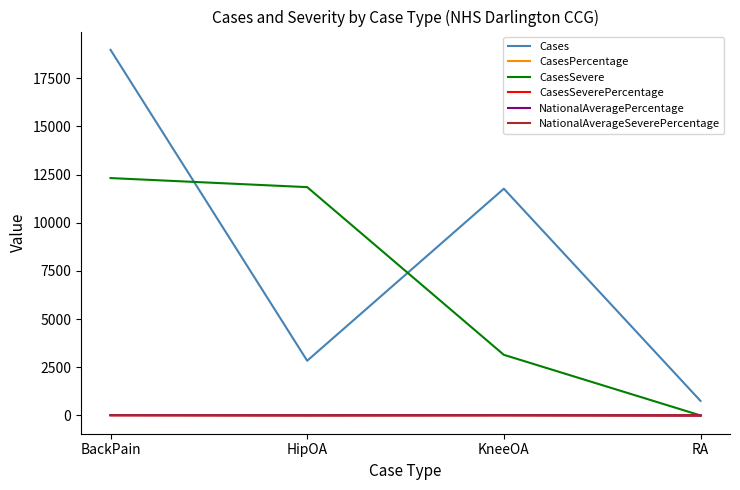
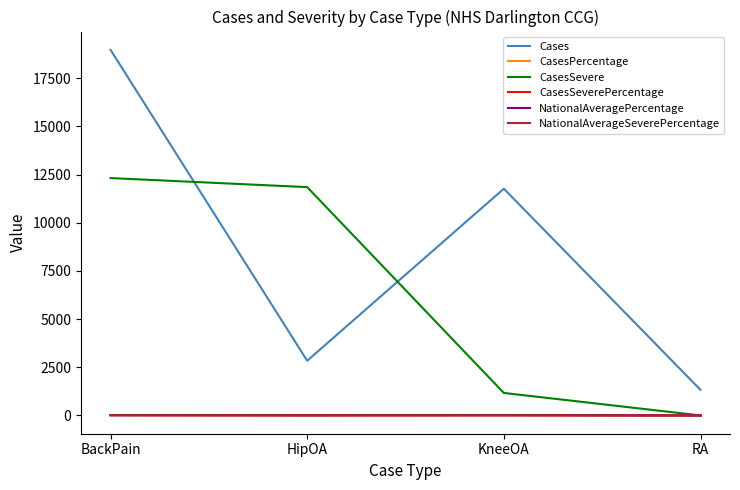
  {
    "Cases": {
      "BackPain": 19000,
      "HipOA": 2800,
      "KneeOA": 11800,
-     "RA": 800
+     "RA": 1300
    },
    "NationalAverageSeverePercentage": {
      "BackPain": 0,
      "HipOA": 0,
      "KneeOA": 0
    },
    "CasesSevere": {
      "BackPain": 12300,
      "HipOA": 11900,
-     "KneeOA": 3100
+     "KneeOA": 1200
    }
  }
